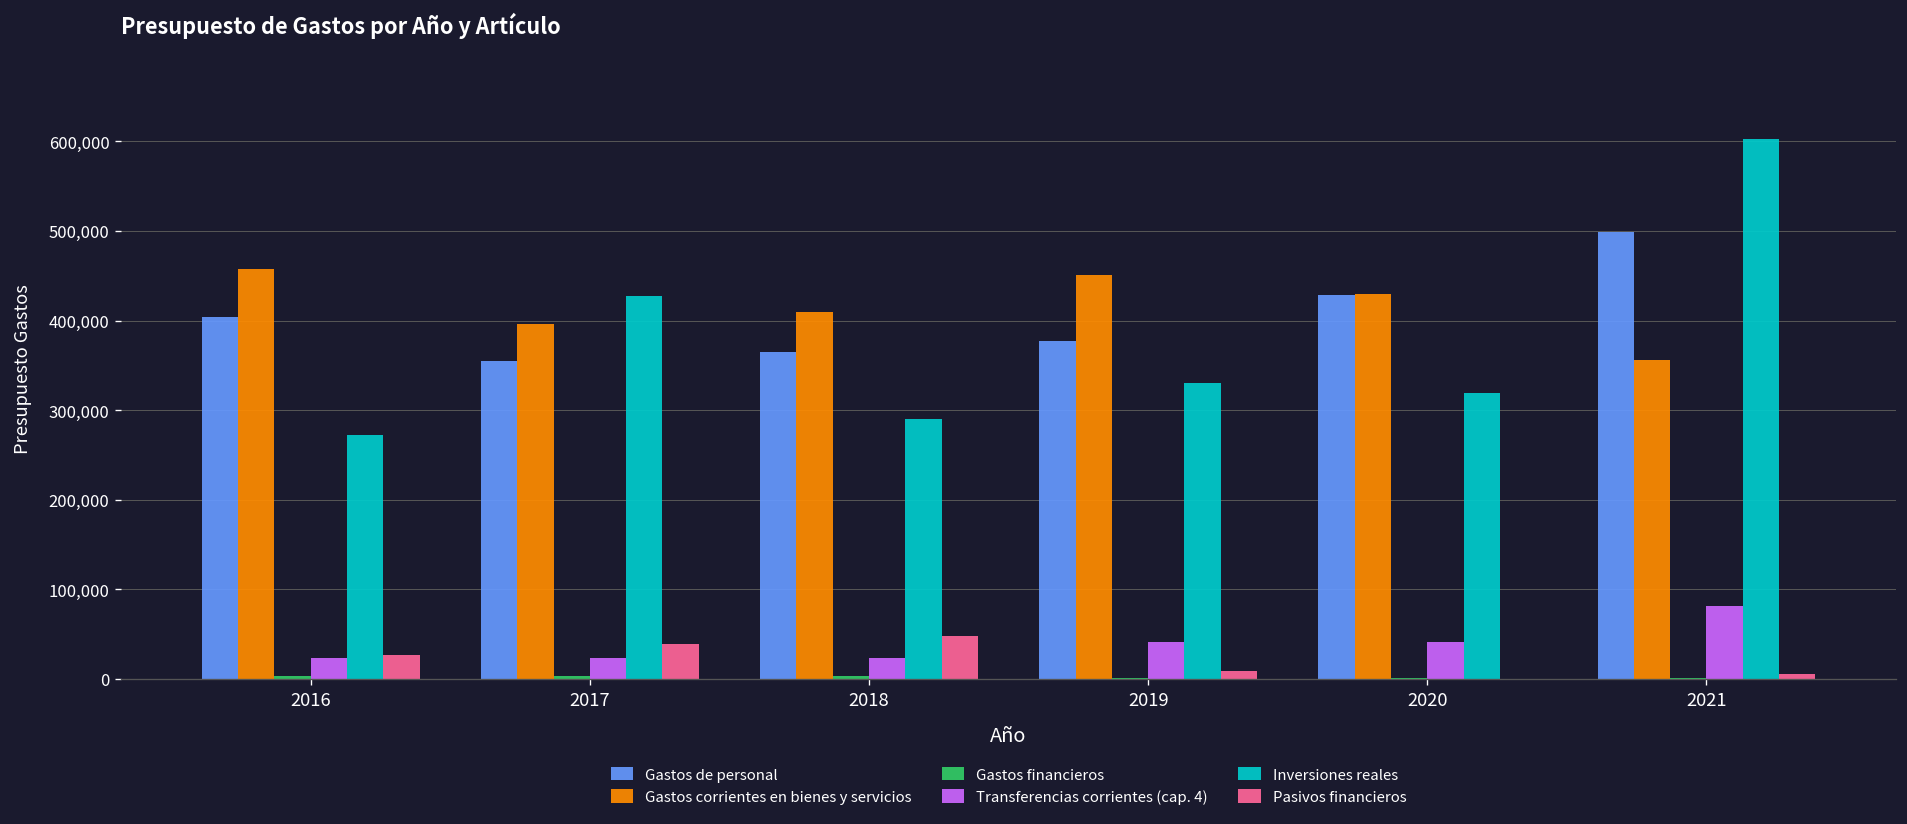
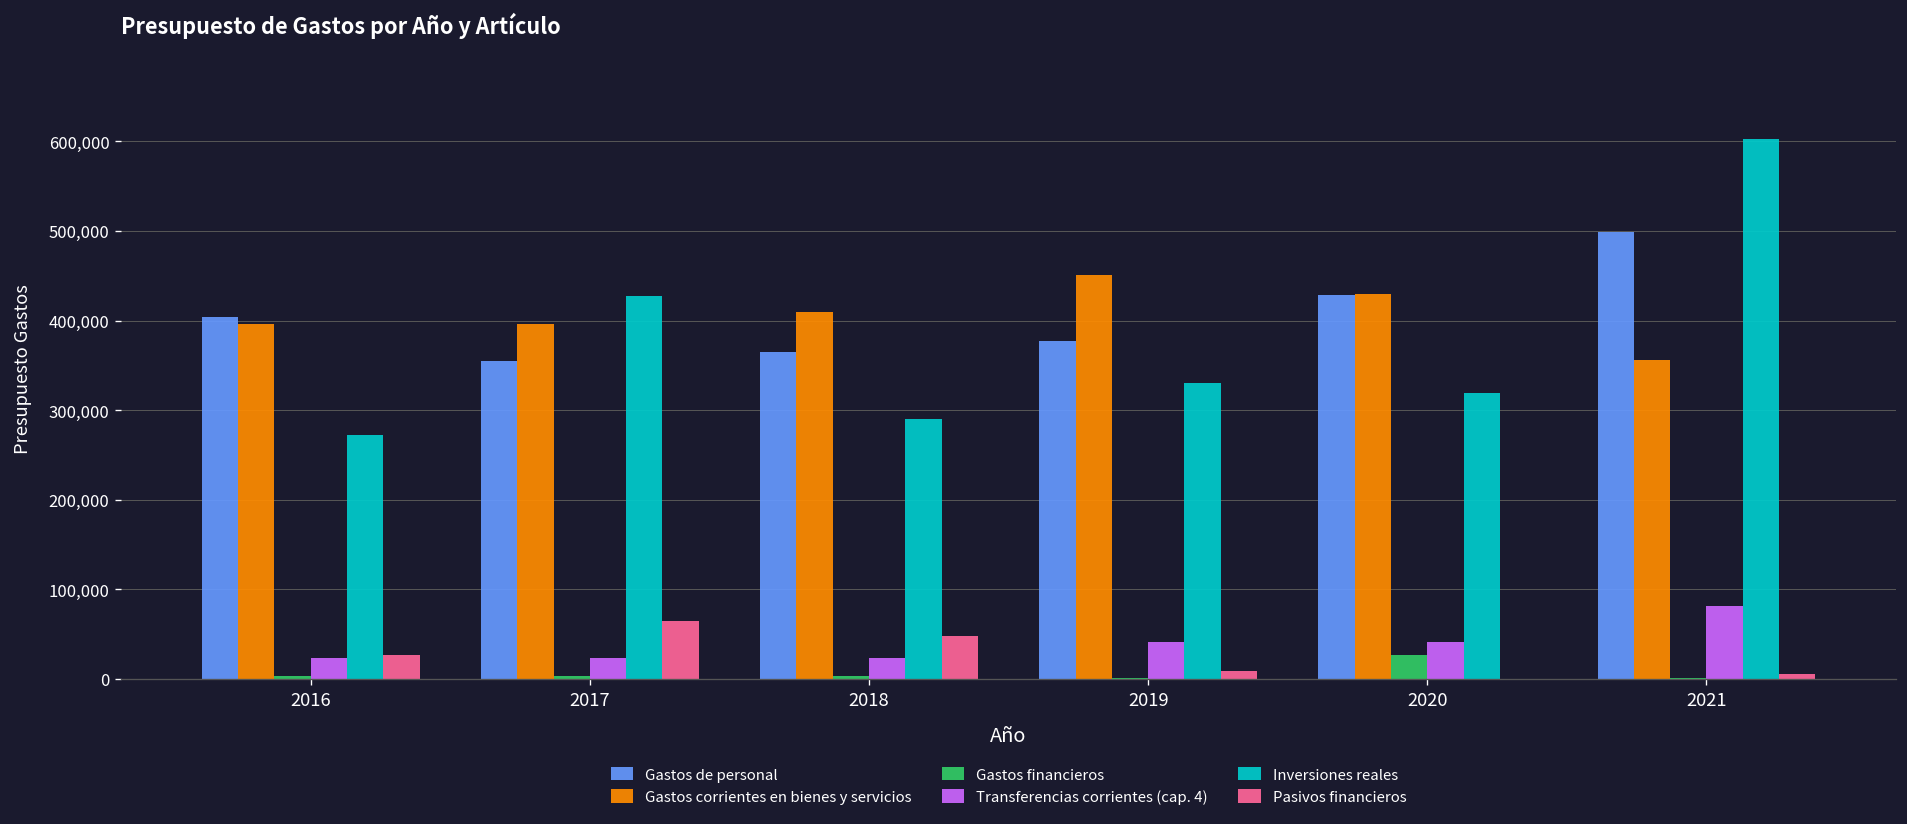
  {
    "Gastos de personal": {
      "2016": "400,000",
      "2017": "350,000",
      "2018": "370,000",
      "2019": "380,000",
      "2020": "430,000",
      "2021": "500,000"
    },
    "Gastos corrientes en bienes y servicios": {
-     "2016": "460,000",
+     "2016": "400,000",
      "2017": "400,000",
      "2018": "410,000",
      "2019": "450,000",
      "2020": "430,000",
      "2021": "360,000"
    },
    "Gastos financieros": {
      "2016": "0",
      "2017": "0",
      "2018": "0",
-     "2020": "0"
+     "2020": "30,000"
    },
    "Transferencias corrientes (cap. 4)": {
      "2016": "20,000",
      "2017": "20,000",
      "2018": "20,000",
      "2019": "40,000",
      "2020": "40,000",
      "2021": "80,000"
    },
    "Inversiones reales": {
      "2016": "270,000",
      "2017": "430,000",
      "2018": "290,000",
      "2019": "330,000",
      "2020": "320,000",
      "2021": "600,000"
    },
    "Pasivos financieros": {
      "2016": "30,000",
-     "2017": "40,000",
+     "2017": "60,000",
      "2018": "50,000",
      "2019": "10,000",
      "2020": "0",
      "2021": "10,000"
    }
  }
